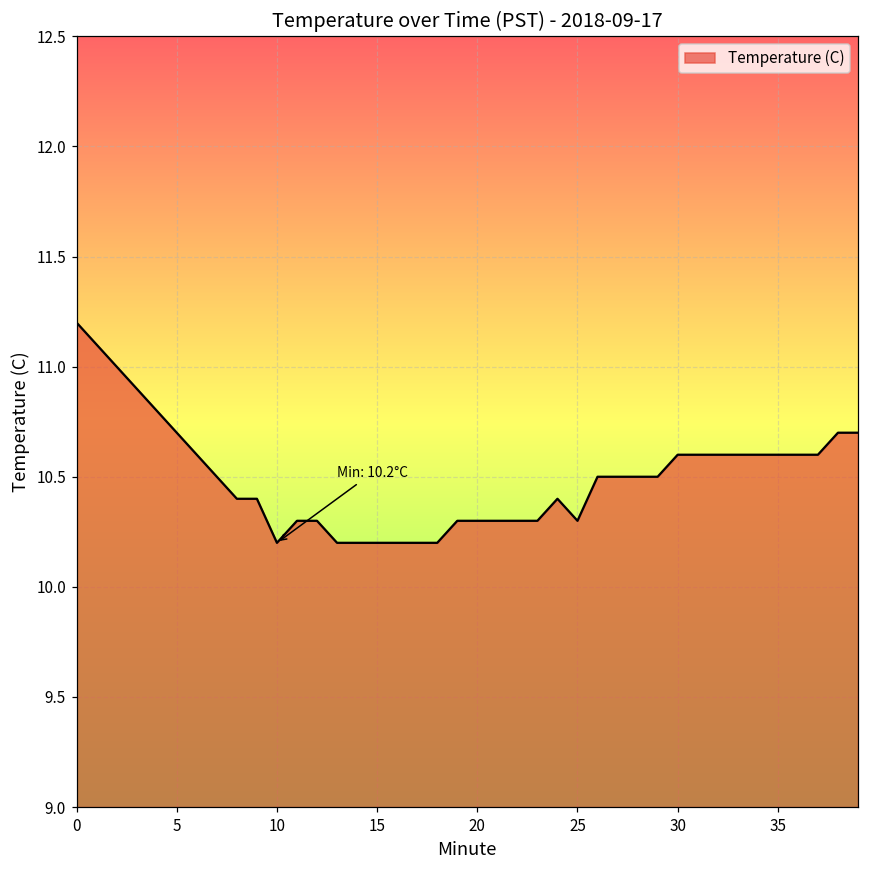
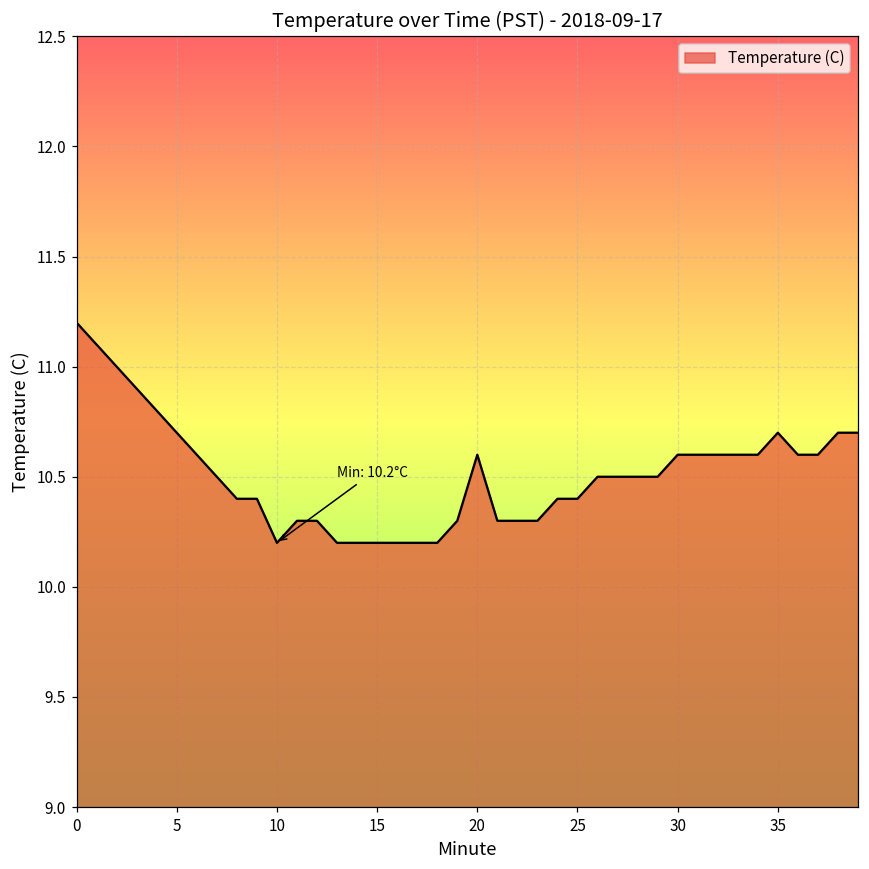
  {
    "0": 11.2,
    "5": 10.7,
    "10": 10.2,
    "15": 10.2,
-   "20": 10.3,
-   "25": 10.3,
+   "20": 10.6,
+   "25": 10.4,
    "30": 10.6,
-   "35": 10.6
+   "35": 10.7
  }
